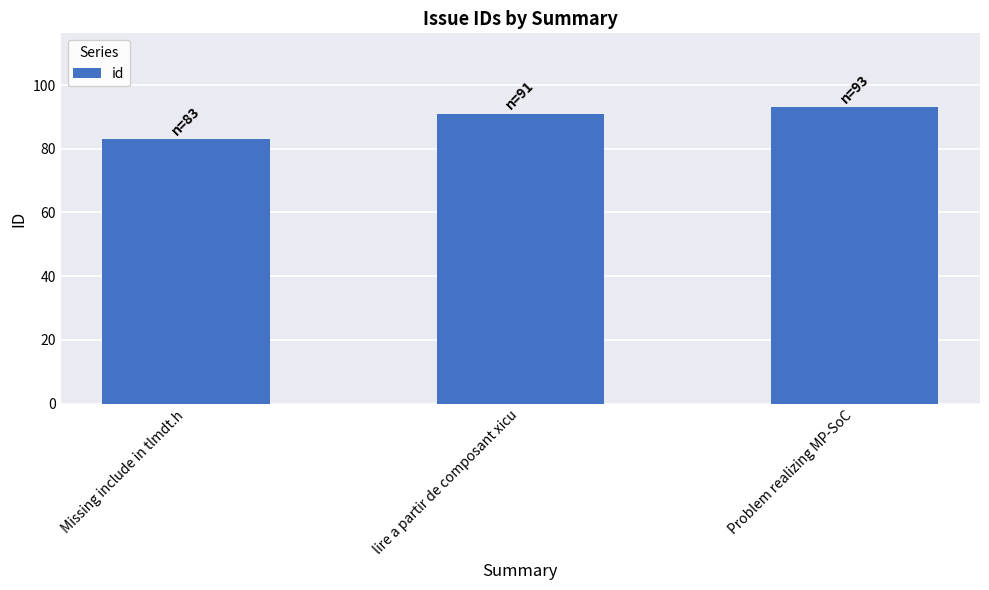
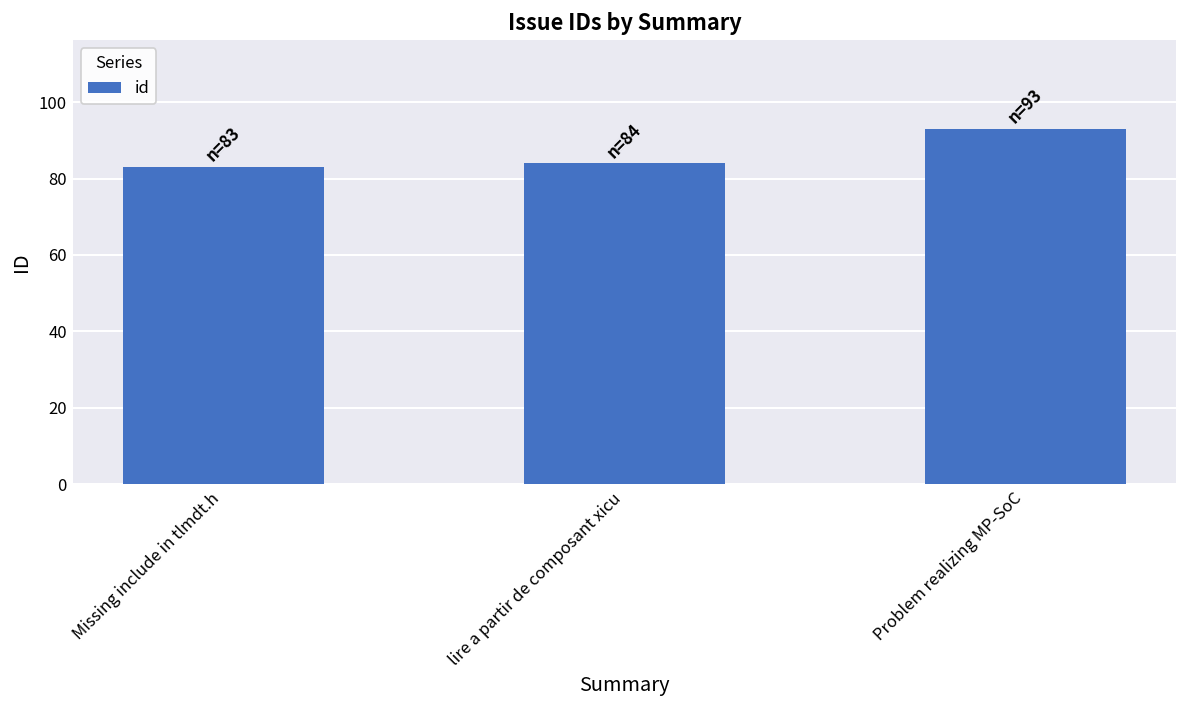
  {
    "Missing include in tlmdt.h": 83,
-   "lire a partir de composant xicu": 91,
+   "lire a partir de composant xicu": 84,
    "Problem realizing MP-SoC": 93
  }
